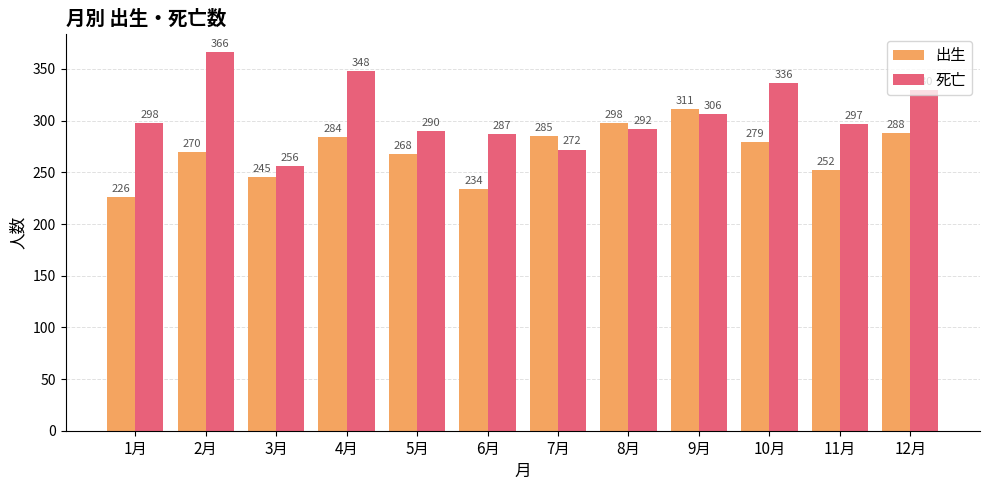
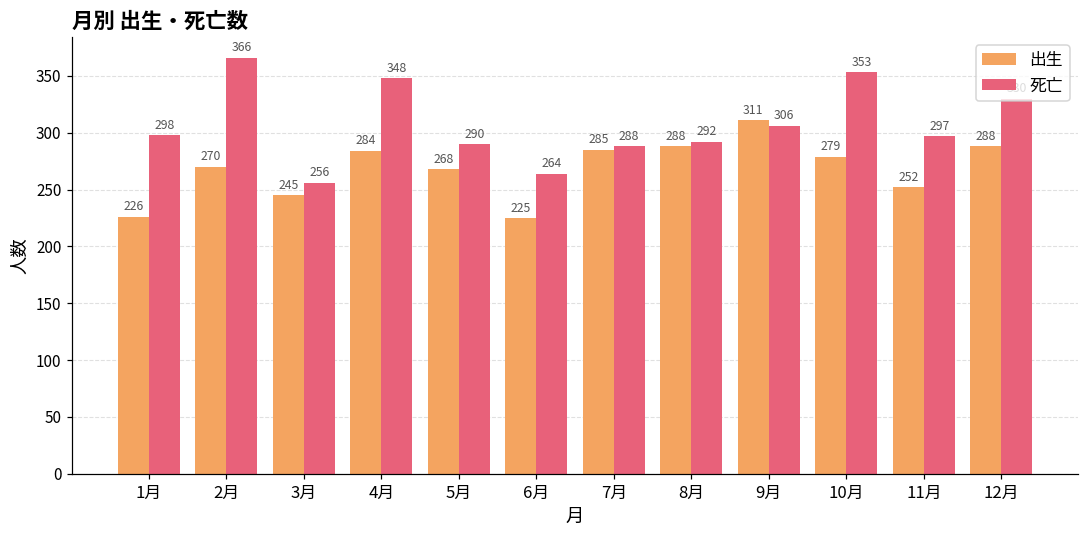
  {
    "出生": {
      "1月": 226,
      "2月": 270,
      "3月": 245,
      "4月": 284,
      "5月": 268,
-     "6月": 234,
+     "6月": 225,
      "7月": 285,
-     "8月": 298,
+     "8月": 288,
      "9月": 311,
      "10月": 279,
      "11月": 252,
      "12月": 288
    },
    "死亡": {
      "1月": 298,
      "2月": 366,
      "3月": 256,
      "4月": 348,
      "5月": 290,
-     "6月": 287,
-     "7月": 272,
+     "6月": 264,
+     "7月": 288,
      "8月": 292,
      "9月": 306,
-     "10月": 336,
+     "10月": 353,
      "11月": 297
    }
  }
